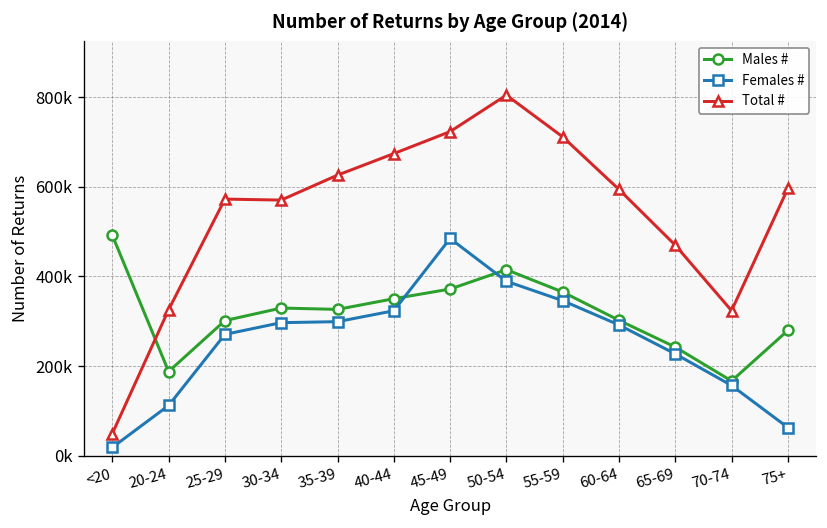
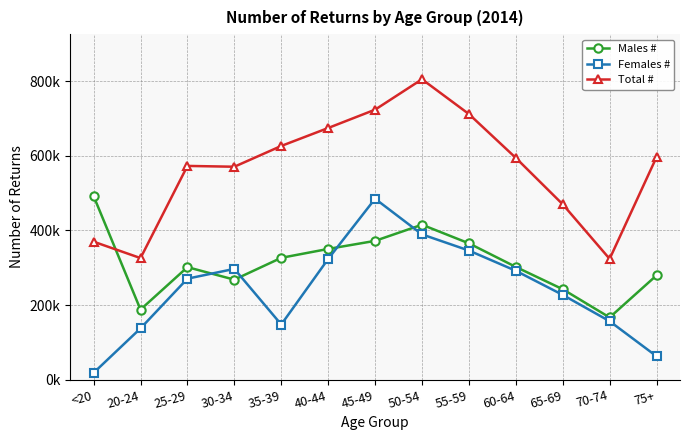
  {
    "Males #": {
      "<20": 490000,
      "20-24": 190000,
      "25-29": 300000,
-     "30-34": 330000,
+     "30-34": 270000,
      "35-39": 330000,
      "40-44": 350000,
      "45-49": 370000,
      "50-54": 420000,
      "55-59": 370000,
      "60-64": 300000,
      "65-69": 240000,
      "70-74": 170000,
      "75+": 280000
    },
    "Females #": {
      "<20": 20000,
-     "20-24": 110000,
+     "20-24": 140000,
      "25-29": 270000,
      "30-34": 300000,
-     "35-39": 300000,
+     "35-39": 150000,
      "40-44": 320000,
      "45-49": 480000,
      "50-54": 390000,
      "55-59": 350000,
      "60-64": 290000,
      "65-69": 230000,
      "70-74": 160000,
      "75+": 60000
    },
    "Total #": {
-     "<20": 50000,
+     "<20": 370000,
      "20-24": 330000,
      "25-29": 570000,
      "30-34": 570000,
      "35-39": 630000,
      "40-44": 670000,
      "45-49": 720000,
      "50-54": 800000,
      "55-59": 710000,
      "60-64": 590000,
      "65-69": 470000,
      "70-74": 320000,
      "75+": 600000
    }
  }
